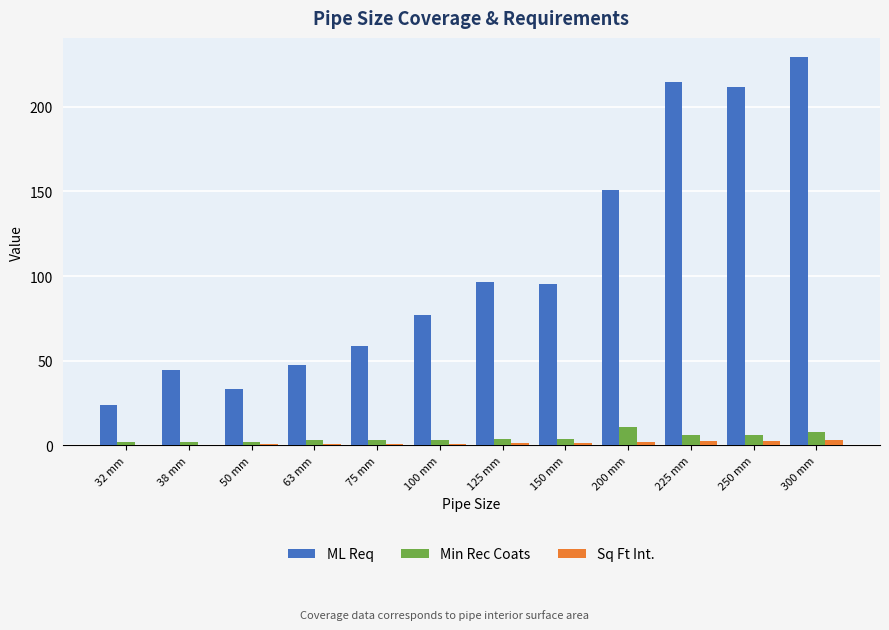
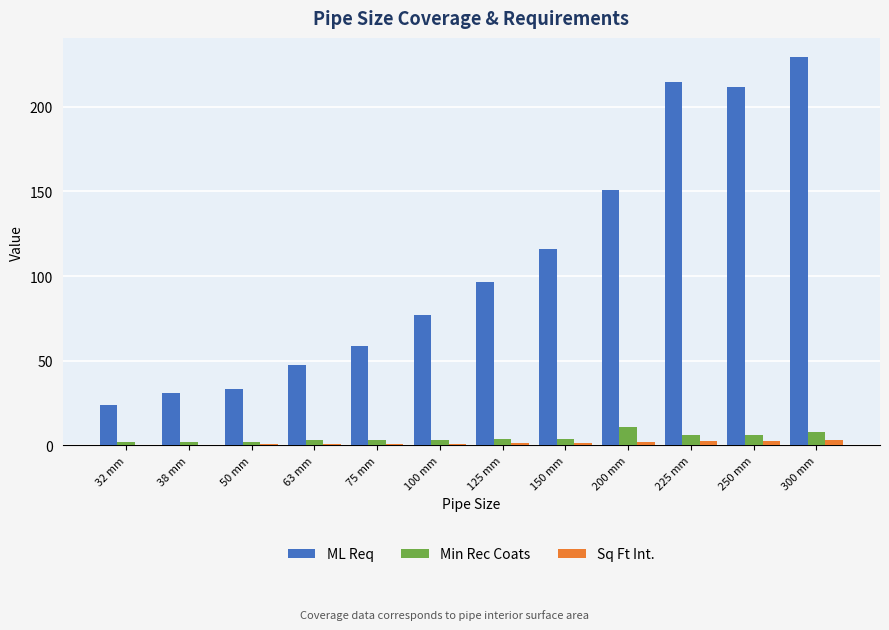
  {
    "ML Req": {
      "32 mm": 24,
-     "38 mm": 44,
+     "38 mm": 31,
      "50 mm": 33,
      "63 mm": 47,
      "75 mm": 59,
      "100 mm": 77,
      "125 mm": 96,
-     "150 mm": 95,
+     "150 mm": 116,
      "200 mm": 151,
      "225 mm": 215,
      "250 mm": 212,
      "300 mm": 229
    },
    "Min Rec Coats": {
      "32 mm": 2,
      "38 mm": 2,
      "50 mm": 2,
      "63 mm": 3,
      "75 mm": 3,
      "100 mm": 3,
      "125 mm": 4,
      "150 mm": 4,
      "200 mm": 11,
      "225 mm": 6,
      "250 mm": 6,
      "300 mm": 8
    },
    "Sq Ft Int.": {
      "150 mm": 2,
      "200 mm": 2,
      "225 mm": 2,
      "250 mm": 3,
      "300 mm": 3
    }
  }
